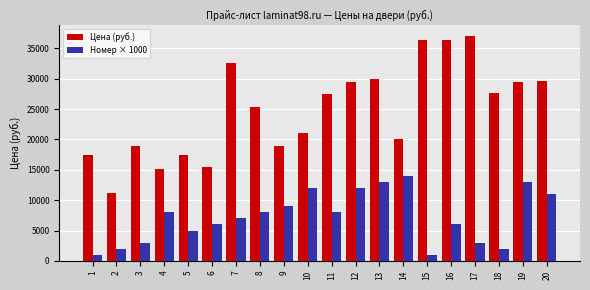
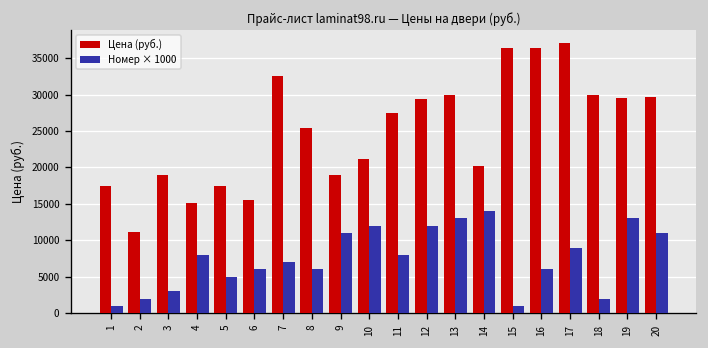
  {
    "Цена (руб.)": {
      "1": 18000,
      "2": 11000,
      "3": 19000,
      "4": 15000,
      "5": 18000,
      "6": 16000,
      "7": 33000,
      "8": 25000,
      "9": 19000,
      "10": 21000,
      "11": 28000,
      "12": 29000,
      "13": 30000,
      "14": 20000,
      "15": 36000,
      "16": 36000,
      "17": 37000,
-     "18": 28000,
+     "18": 30000,
      "19": 29000,
      "20": 30000
    },
    "Номер × 1000": {
      "1": 1000,
      "2": 2000,
      "3": 3000,
      "4": 8000,
      "5": 5000,
      "6": 6000,
      "7": 7000,
-     "8": 8000,
-     "9": 9000,
+     "8": 6000,
+     "9": 11000,
      "10": 12000,
      "11": 8000,
      "12": 12000,
      "13": 13000,
      "14": 14000,
      "15": 1000,
      "16": 6000,
-     "17": 3000,
+     "17": 9000,
      "18": 2000,
      "19": 13000,
      "20": 11000
    }
  }
